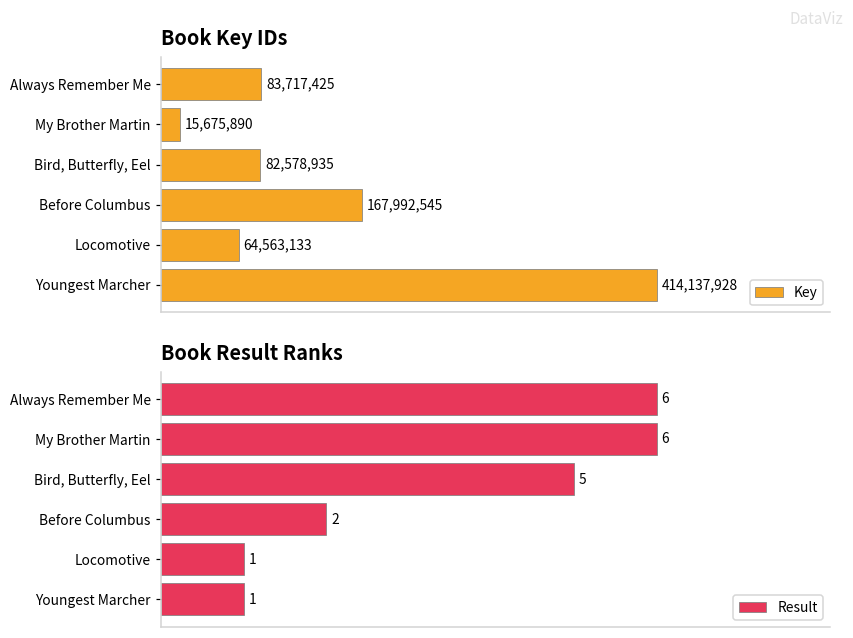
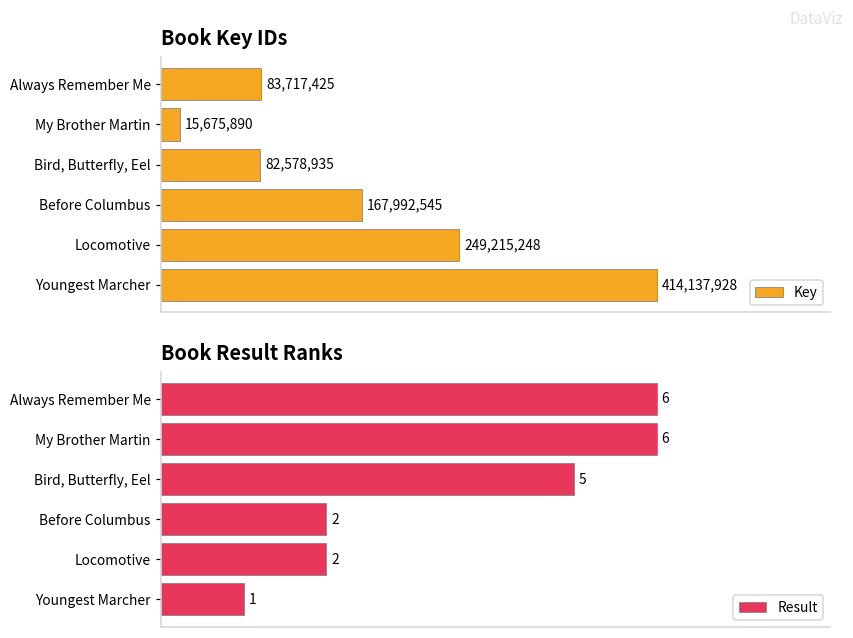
  {
    "Book Key IDs": {
-     "Locomotive": "64,563,133"
+     "Locomotive": "249,215,248"
    },
    "Book Result Ranks": {
-     "Locomotive": "1"
+     "Locomotive": "2"
    }
  }
